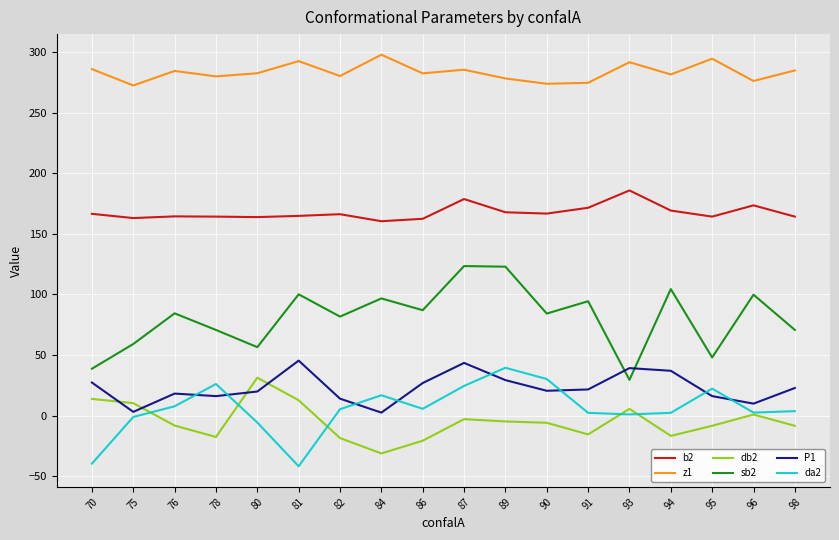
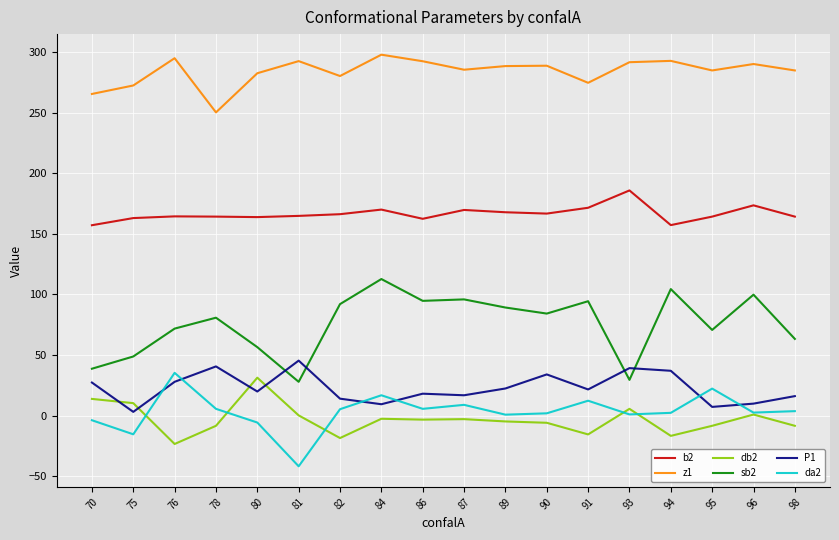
  {
    "b2": {
-     "70": 166,
+     "70": 157,
      "75": 163,
      "76": 164,
      "78": 164,
      "80": 164,
      "81": 165,
      "82": 166,
-     "84": 160,
+     "84": 170,
      "86": 162,
-     "87": 179,
+     "87": 170,
      "89": 168,
      "90": 167,
      "91": 171,
      "93": 186,
-     "94": 169,
+     "94": 157,
      "95": 164,
      "96": 173,
      "98": 164
    },
    "z1": {
-     "70": 286,
+     "70": 265,
      "75": 272,
-     "76": 284,
-     "78": 280,
+     "76": 295,
+     "78": 250,
      "80": 282,
      "81": 292,
      "82": 280,
      "84": 298,
-     "86": 282,
+     "86": 292,
      "87": 285,
-     "89": 278,
-     "90": 274,
+     "89": 288,
+     "90": 289,
      "91": 275,
      "93": 292,
-     "94": 281,
-     "95": 294,
-     "96": 276,
+     "94": 293,
+     "95": 285,
+     "96": 290,
      "98": 285
    },
    "db2": {
      "70": 14,
      "75": 10,
-     "76": -8,
-     "78": -18,
+     "76": -24,
+     "78": -9,
      "80": 31,
-     "81": 13,
+     "81": 0,
      "82": -19,
-     "84": -31,
-     "86": -21,
+     "84": -3,
+     "86": -3,
      "87": -3,
      "89": -5,
      "90": -6,
      "91": -16,
      "93": 6,
      "94": -17,
      "95": -9,
      "98": -9
    },
    "sb2": {
      "70": 39,
-     "75": 59,
-     "76": 84,
-     "78": 71,
+     "75": 49,
+     "76": 72,
+     "78": 81,
      "80": 56,
-     "81": 100,
-     "82": 82,
-     "84": 97,
-     "86": 87,
-     "87": 123,
-     "89": 123,
+     "81": 28,
+     "82": 92,
+     "84": 113,
+     "86": 95,
+     "87": 96,
+     "89": 89,
      "90": 84,
      "91": 94,
      "93": 29,
      "94": 104,
-     "95": 48,
+     "95": 71,
      "96": 100,
-     "98": 71
+     "98": 63
    },
    "P1": {
      "70": 27,
      "75": 3,
-     "76": 18,
-     "78": 16,
+     "76": 28,
+     "78": 41,
      "80": 20,
      "81": 45,
      "82": 14,
-     "84": 2,
-     "86": 27,
-     "87": 43,
-     "89": 29,
-     "90": 20,
+     "84": 9,
+     "86": 18,
+     "87": 17,
+     "89": 22,
+     "90": 34,
      "91": 22,
      "93": 39,
      "94": 37,
-     "95": 16,
+     "95": 7,
      "96": 10,
-     "98": 23
+     "98": 16
    },
    "da2": {
-     "70": -40,
-     "75": -1,
-     "76": 8,
-     "78": 26,
+     "70": -4,
+     "75": -16,
+     "76": 35,
+     "78": 6,
      "80": -6,
      "81": -42,
      "82": 5,
      "84": 17,
      "86": 6,
-     "87": 24,
-     "89": 39,
-     "90": 30,
-     "91": 2,
+     "87": 9,
+     "89": 1,
+     "90": 2,
+     "91": 12,
      "93": 1,
      "94": 2,
      "95": 22,
      "98": 4
    }
  }
